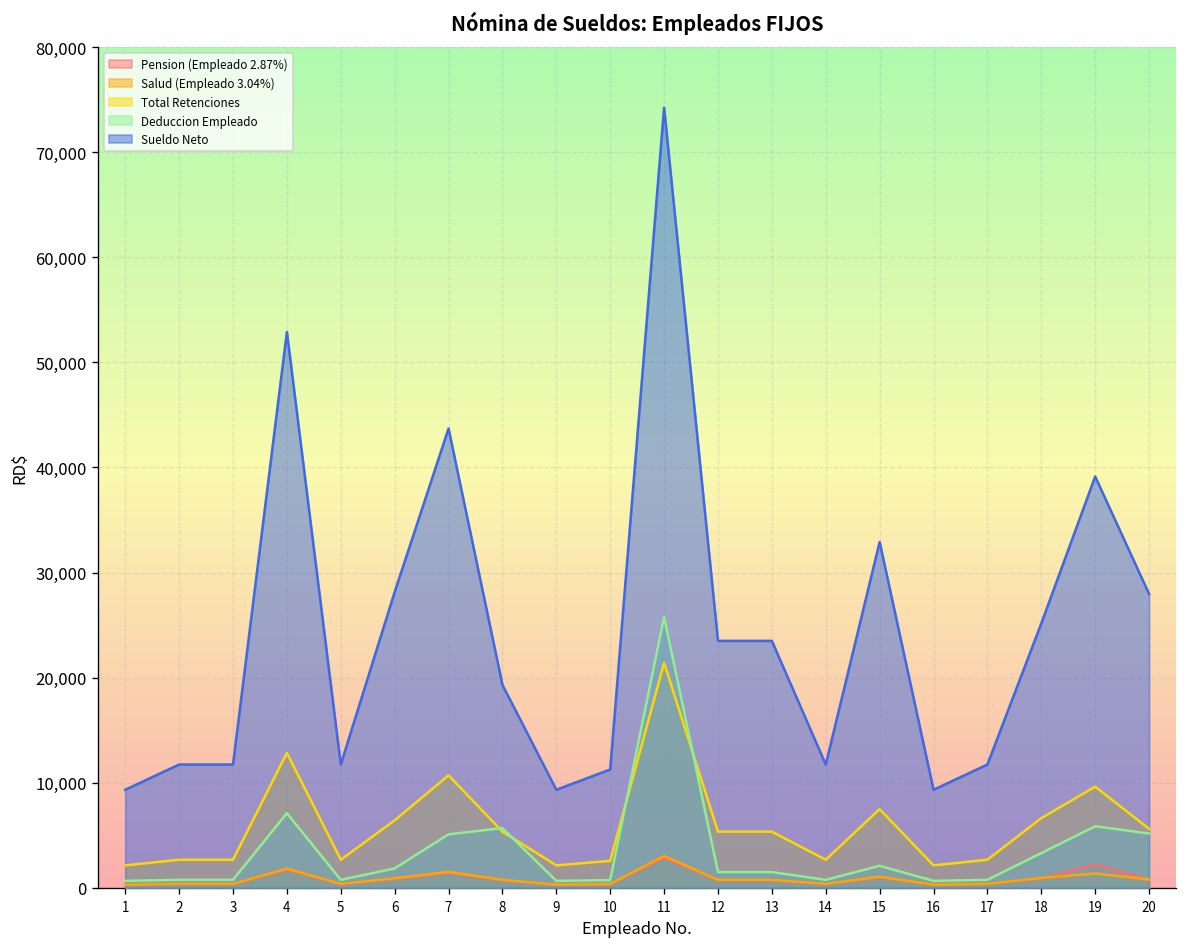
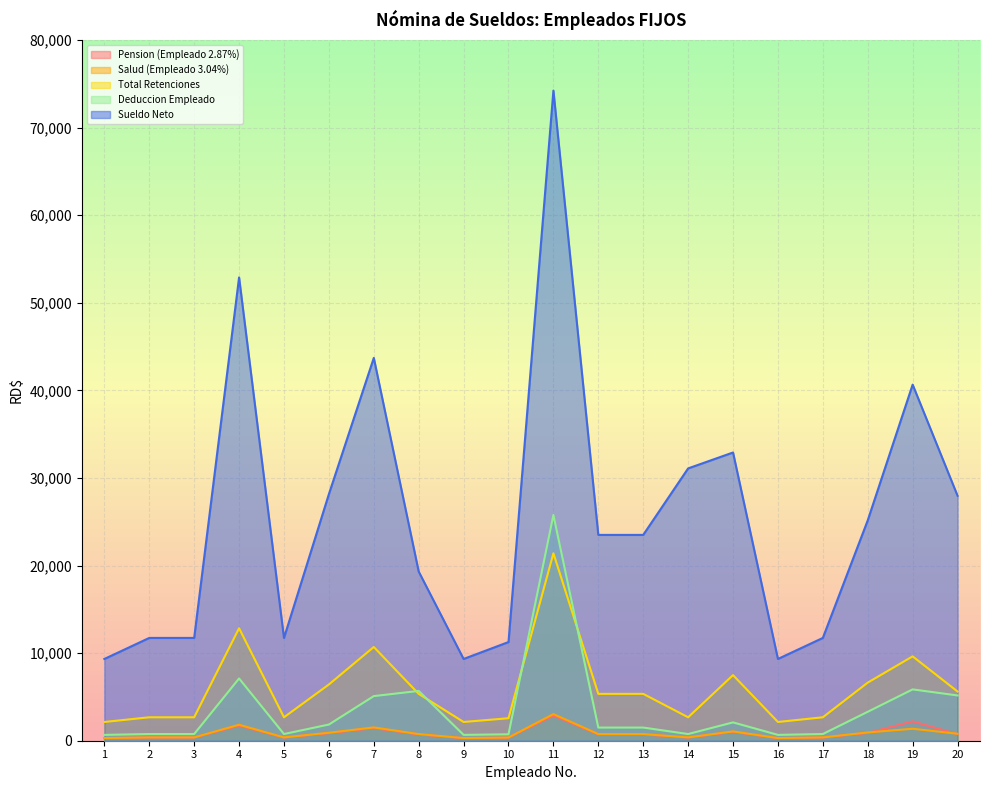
  {
    "Pension (Empleado 2.87%)": {
      "19": "2,000"
    },
    "Deduccion Empleado": {
      "1": "1,000",
      "2": "1,000",
      "3": "1,000",
      "4": "7,000",
      "5": "1,000",
      "6": "2,000",
      "7": "5,000",
      "8": "6,000",
      "9": "1,000",
      "10": "1,000",
      "11": "26,000",
      "12": "2,000",
      "13": "2,000",
      "14": "1,000",
      "15": "2,000",
      "16": "1,000",
      "17": "1,000",
      "18": "3,000",
      "19": "6,000",
      "20": "5,000"
    },
    "Sueldo Neto": {
      "1": "9,000",
      "2": "12,000",
      "3": "12,000",
      "4": "53,000",
      "5": "12,000",
      "6": "28,000",
      "7": "44,000",
      "8": "19,000",
      "9": "9,000",
      "10": "11,000",
      "11": "74,000",
      "12": "23,000",
      "13": "23,000",
-     "14": "12,000",
+     "14": "31,000",
      "15": "33,000",
      "16": "9,000",
      "17": "12,000",
      "18": "25,000",
-     "19": "39,000",
+     "19": "41,000",
      "20": "28,000"
    }
  }
